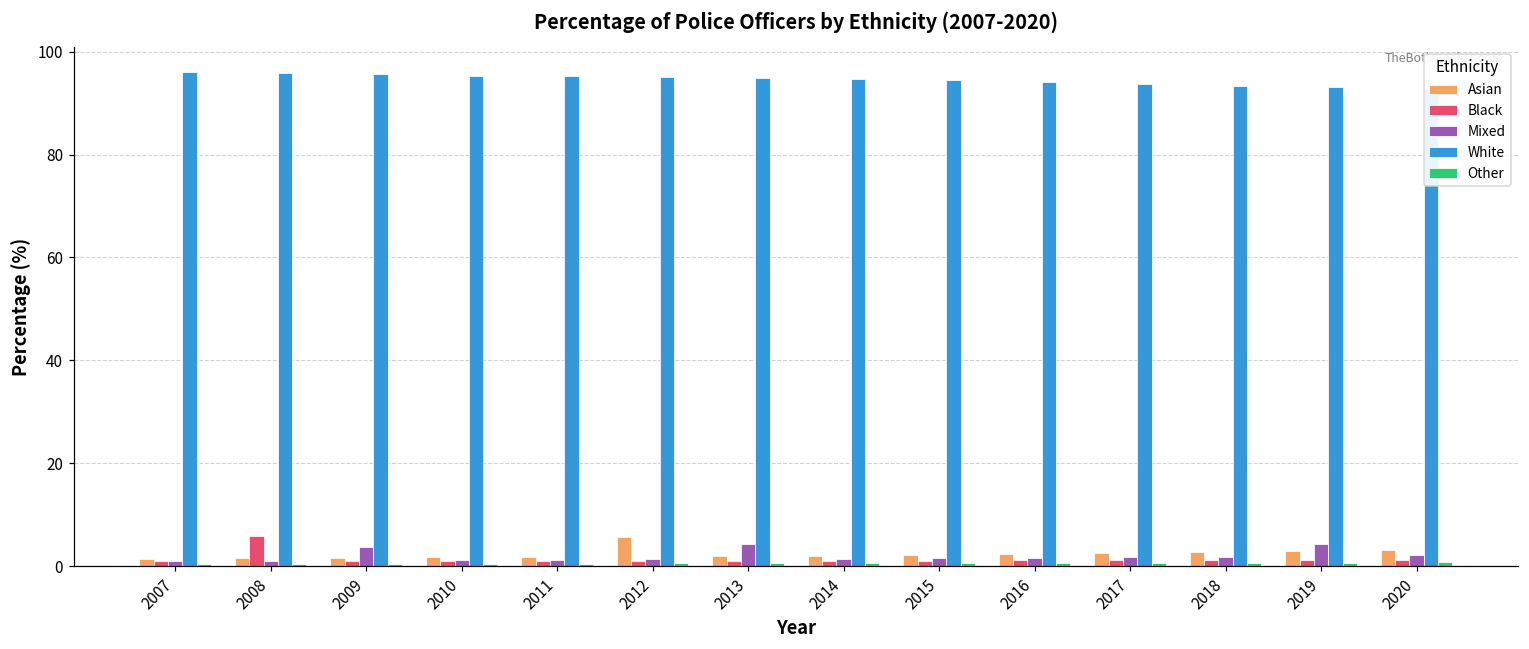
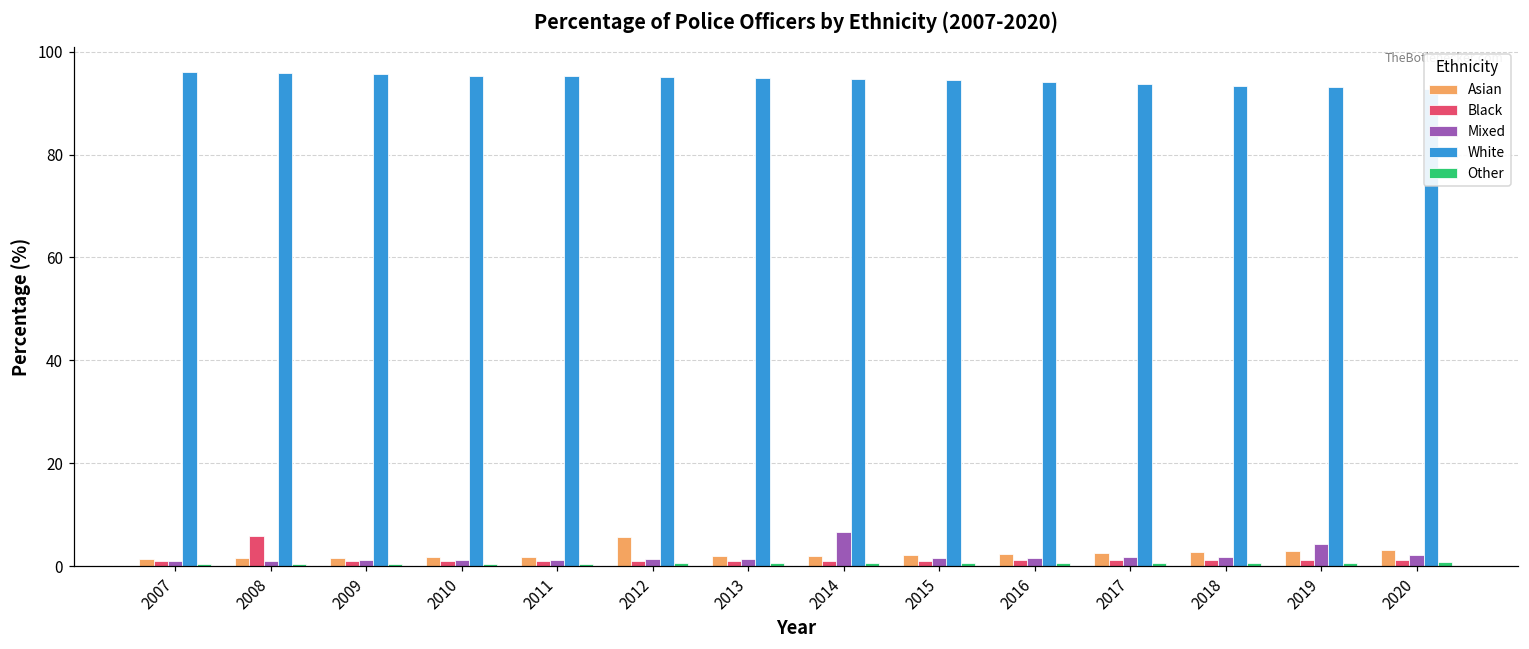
  {
    "Asian": {
      "2007": 2,
      "2008": 2,
      "2009": 2,
      "2010": 2,
      "2011": 2,
      "2012": 6,
      "2013": 2,
      "2014": 2,
      "2015": 2,
      "2016": 2,
      "2017": 3,
      "2018": 3,
      "2019": 3,
      "2020": 3
    },
    "Black": {
      "2007": 1,
      "2008": 6,
      "2009": 1,
      "2010": 1,
      "2011": 1,
      "2012": 1,
      "2013": 1,
      "2014": 1,
      "2015": 1,
      "2016": 1,
      "2017": 1,
      "2018": 1,
      "2019": 1,
      "2020": 1
    },
    "Mixed": {
      "2007": 1,
      "2008": 1,
-     "2009": 4,
+     "2009": 1,
      "2010": 1,
      "2011": 1,
      "2012": 1,
-     "2013": 4,
-     "2014": 2,
+     "2013": 2,
+     "2014": 7,
      "2015": 2,
      "2016": 2,
      "2017": 2,
      "2018": 2,
      "2019": 4,
      "2020": 2
    },
    "White": {
      "2007": 96,
      "2008": 96,
      "2009": 96,
      "2010": 95,
      "2011": 95,
      "2012": 95,
      "2013": 95,
      "2014": 95,
      "2015": 94,
      "2016": 94,
      "2017": 94,
      "2018": 93,
      "2019": 93
    },
    "Other": {
      "2012": 1,
      "2013": 1,
      "2014": 1,
      "2015": 1,
      "2016": 1,
      "2017": 1,
      "2018": 1,
      "2019": 1,
      "2020": 1
    }
  }
